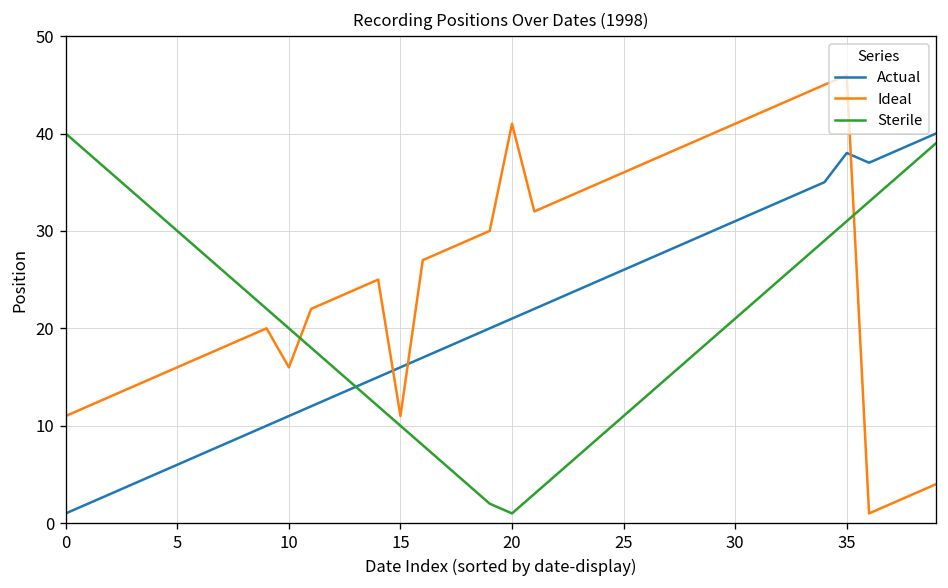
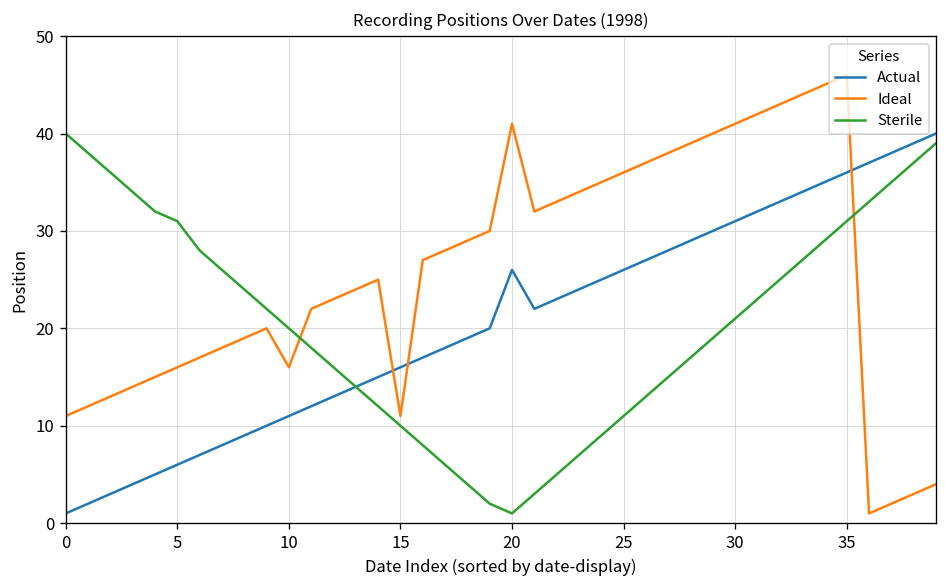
  {
    "Actual": {
      "0": 1,
      "5": 6,
      "10": 11,
      "15": 16,
-     "20": 21,
+     "20": 26,
      "25": 26,
      "30": 31,
-     "35": 38
+     "35": 36
    },
    "Ideal": {
      "0": 11,
      "5": 16,
      "10": 16,
      "15": 11,
      "20": 41,
      "25": 36,
      "30": 41
    },
    "Sterile": {
      "0": 40,
-     "5": 30,
+     "5": 31,
      "10": 20,
      "15": 10,
      "20": 1,
      "25": 11,
      "30": 21,
      "35": 31
    }
  }
